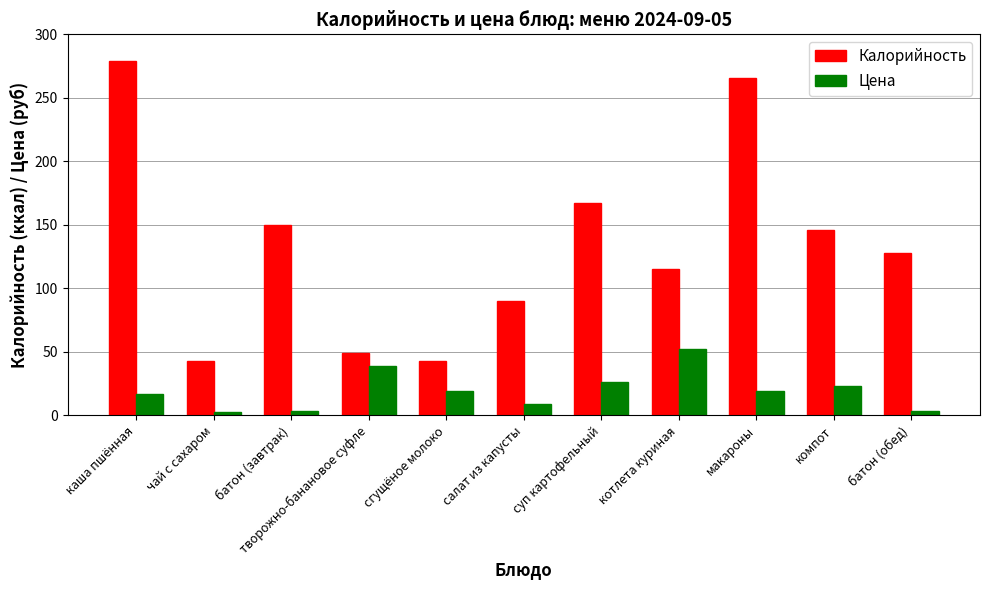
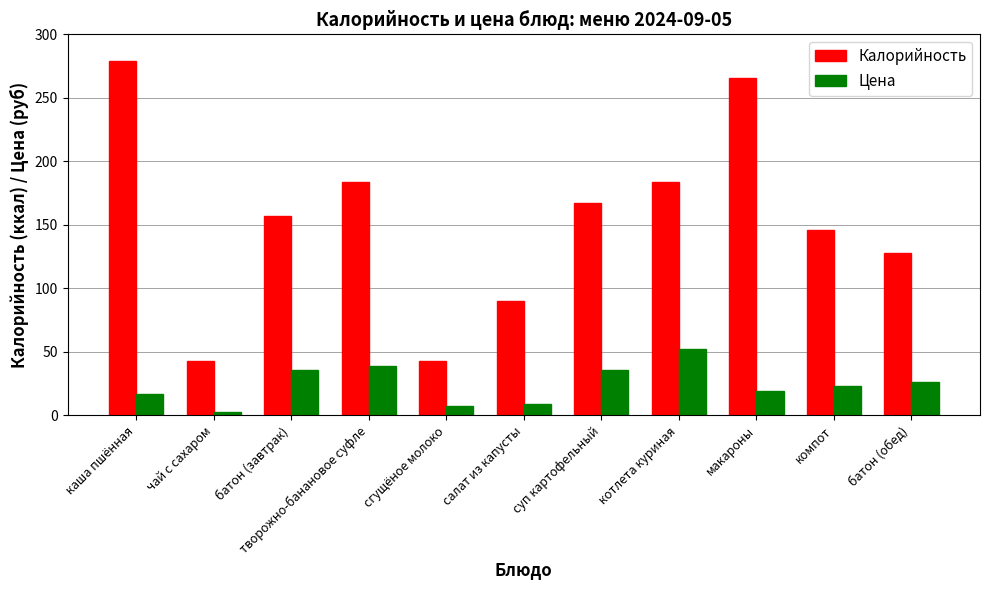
  {
    "Калорийность": {
      "каша пшённая": 279,
      "чай с сахаром": 43,
-     "батон (завтрак)": 150,
-     "творожно-банановое суфле": 49,
+     "батон (завтрак)": 157,
+     "творожно-банановое суфле": 184,
      "сгущёное молоко": 43,
      "салат из капусты": 90,
      "суп картофельный": 167,
-     "котлета куриная": 115,
+     "котлета куриная": 184,
      "макароны": 266,
      "компот": 146,
      "батон (обед)": 128
    },
    "Цена": {
      "каша пшённая": 17,
      "чай с сахаром": 3,
-     "батон (завтрак)": 3,
+     "батон (завтрак)": 36,
      "творожно-банановое суфле": 38,
-     "сгущёное молоко": 19,
+     "сгущёное молоко": 7,
      "салат из капусты": 9,
-     "суп картофельный": 26,
+     "суп картофельный": 35,
      "котлета куриная": 52,
      "макароны": 19,
      "компот": 23,
-     "батон (обед)": 3
+     "батон (обед)": 26
    }
  }
